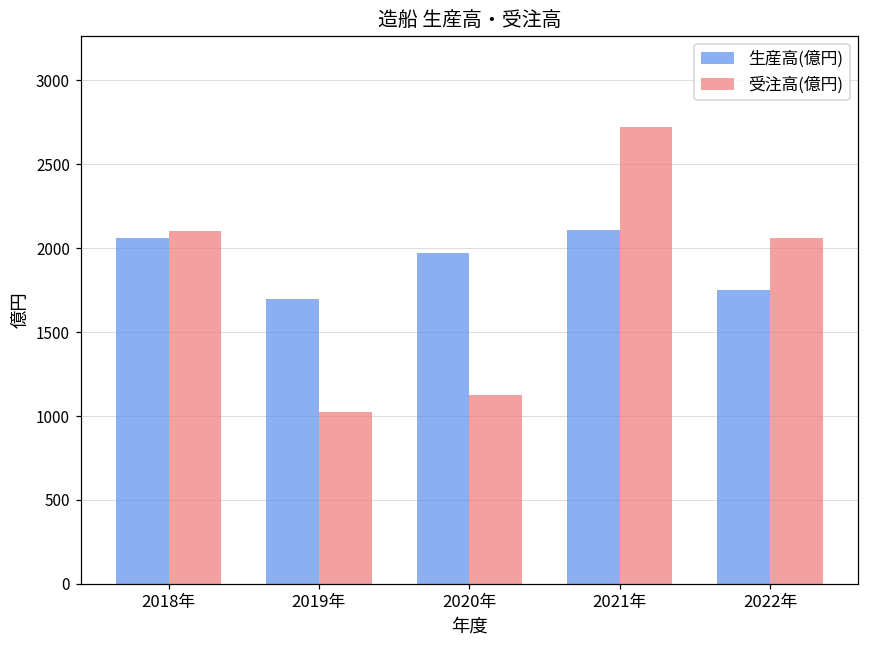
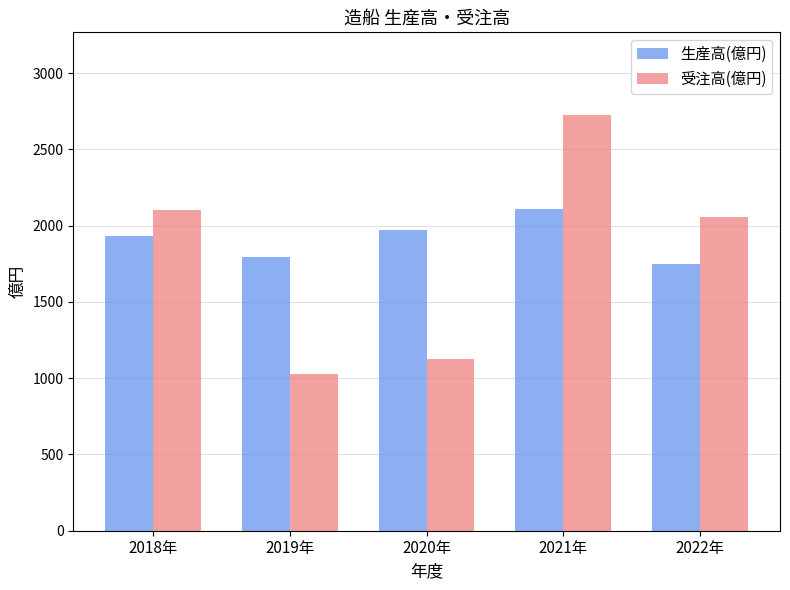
  {
    "生産高(億円)": {
-     "2018年": 2060,
-     "2019年": 1700,
+     "2018年": 1940,
+     "2019年": 1790,
      "2020年": 1970,
      "2021年": 2110,
      "2022年": 1750
    },
    "受注高(億円)": {
      "2018年": 2100,
      "2019年": 1020,
      "2020年": 1120,
      "2021年": 2720,
      "2022年": 2060
    }
  }
